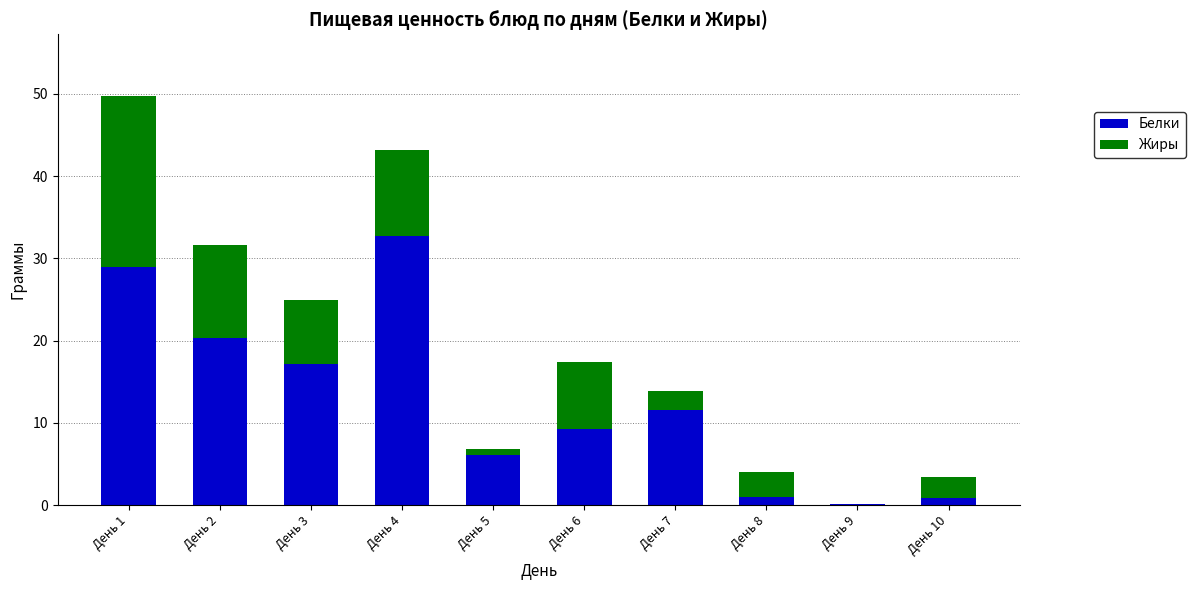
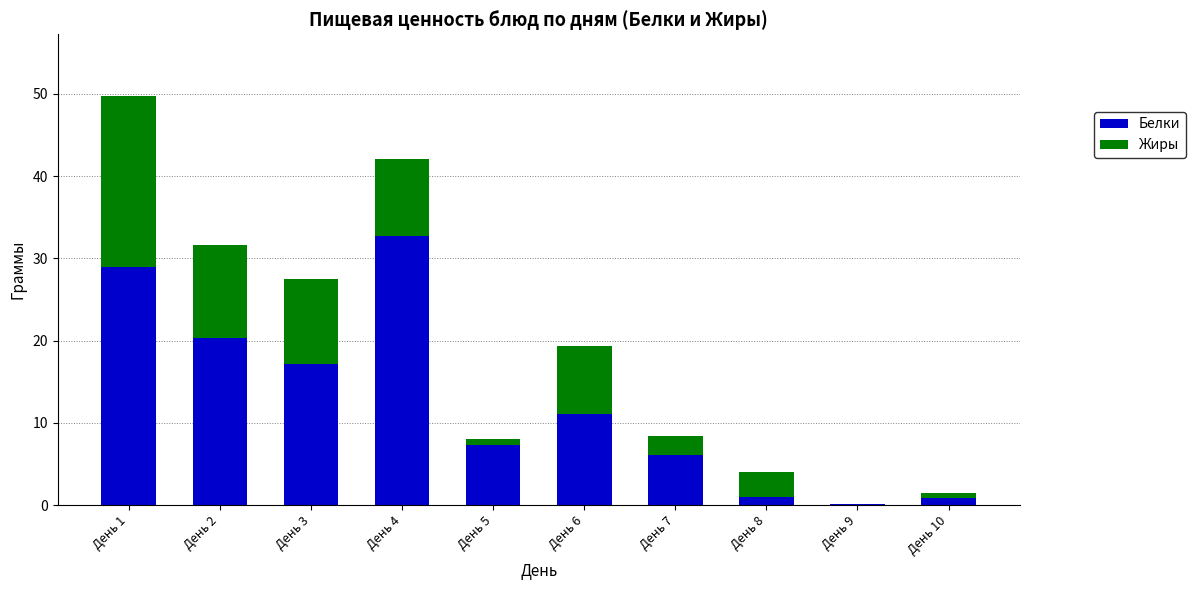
  {
    "Белки": {
      "День 1": 29,
      "День 2": 20,
      "День 3": 17,
      "День 4": 33,
-     "День 5": 6,
-     "День 6": 9,
-     "День 7": 12,
+     "День 5": 7,
+     "День 6": 11,
+     "День 7": 6,
      "День 8": 1,
      "День 10": 1
    },
    "Жиры": {
      "День 1": 21,
      "День 2": 11,
-     "День 3": 8,
-     "День 4": 10,
+     "День 3": 10,
+     "День 4": 9,
      "День 5": 1,
      "День 6": 8,
      "День 7": 2,
      "День 8": 3,
      "День 9": 0,
-     "День 10": 3
+     "День 10": 1
    }
  }
